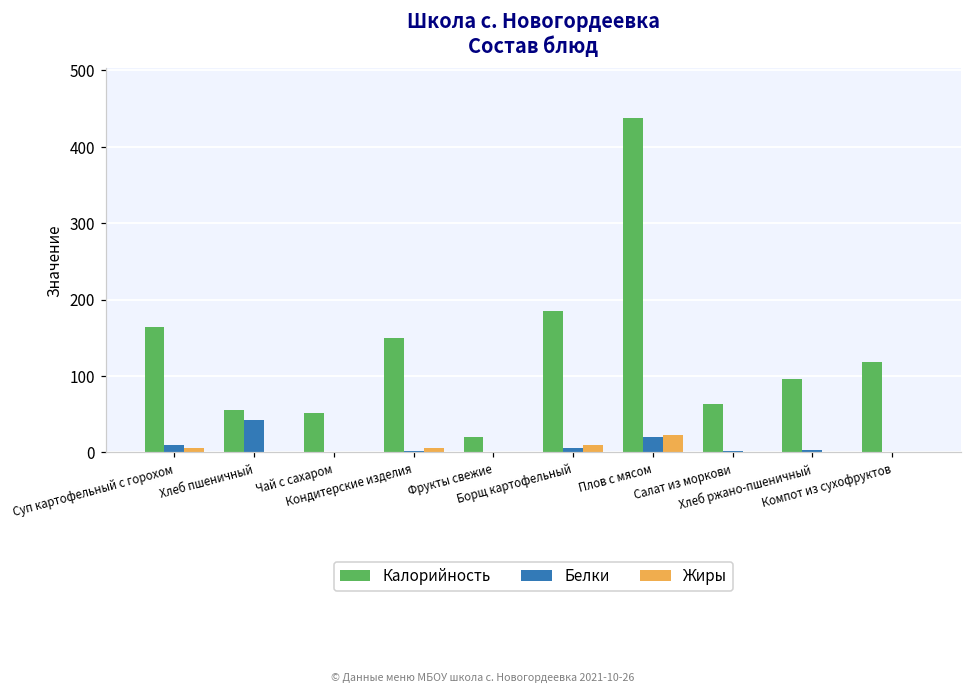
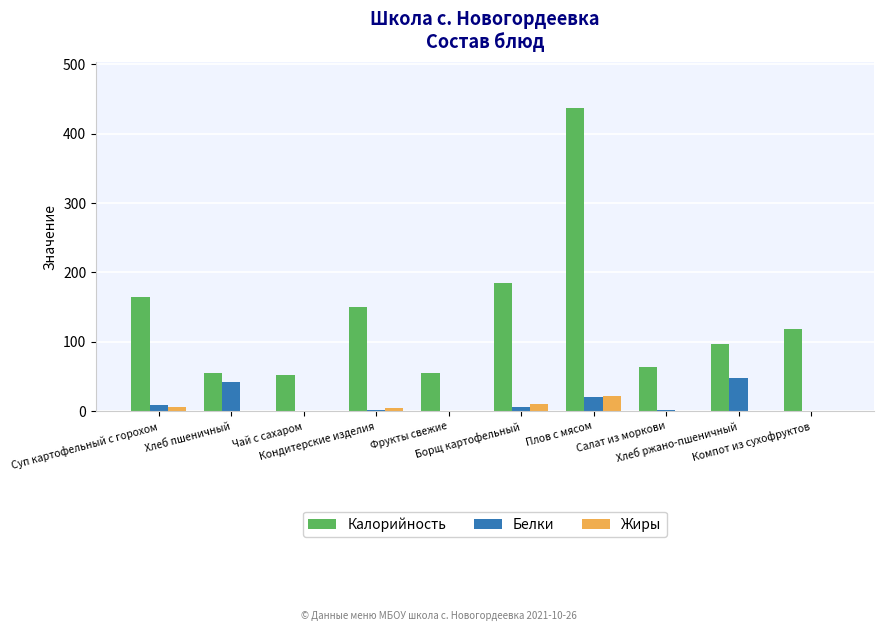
  {
    "Калорийность": {
      "Суп картофельный с горохом": 160,
      "Хлеб пшеничный": 60,
      "Чай с сахаром": 50,
      "Кондитерские изделия": 150,
-     "Фрукты свежие": 20,
+     "Фрукты свежие": 60,
      "Борщ картофельный": 180,
      "Плов с мясом": 440,
      "Салат из моркови": 60,
      "Хлеб ржано-пшеничный": 100,
      "Компот из сухофруктов": 120
    },
    "Белки": {
      "Суп картофельный с горохом": 10,
      "Хлеб пшеничный": 40,
      "Борщ картофельный": 10,
      "Плов с мясом": 20,
-     "Хлеб ржано-пшеничный": 0
+     "Хлеб ржано-пшеничный": 50
    },
    "Жиры": {
      "Суп картофельный с горохом": 10,
      "Чай с сахаром": 0,
      "Кондитерские изделия": 10,
      "Фрукты свежие": 0,
      "Борщ картофельный": 10,
      "Плов с мясом": 20,
      "Компот из сухофруктов": 0
    }
  }
